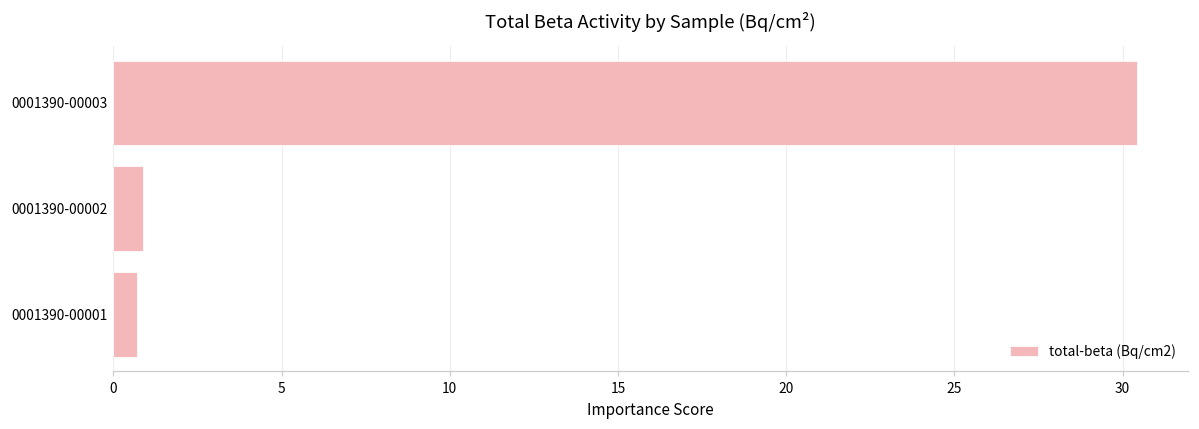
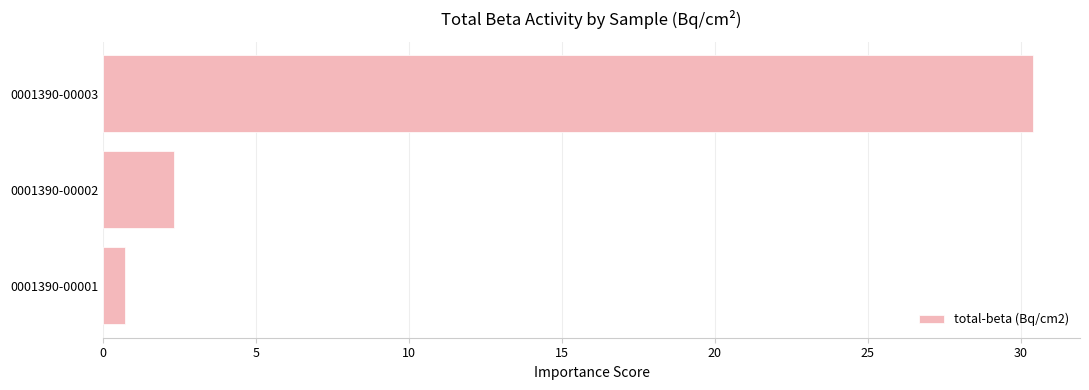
  {
    "0001390-00003": 30.4,
-   "0001390-00002": 0.9,
+   "0001390-00002": 2.3,
    "0001390-00001": 0.7
  }
